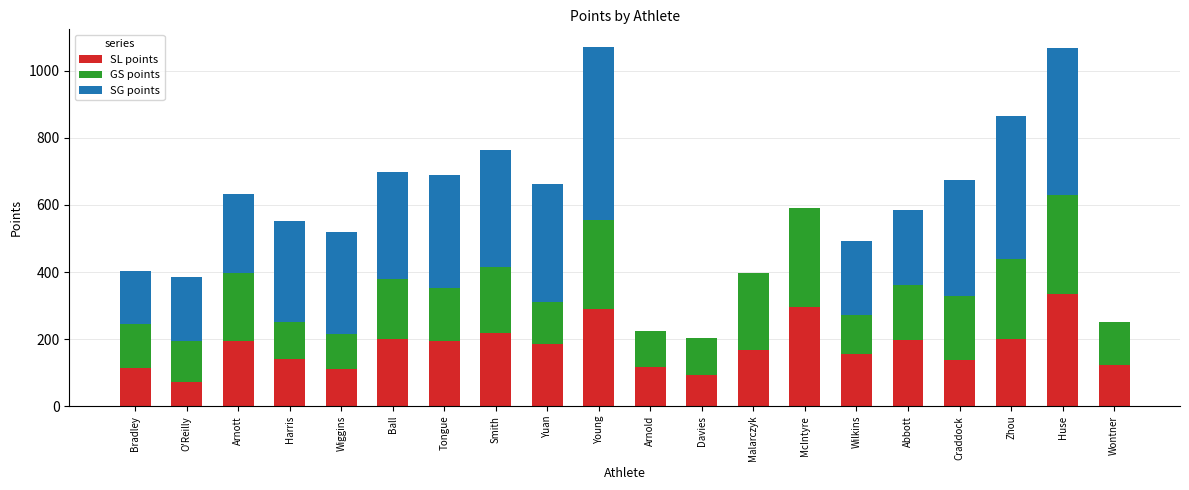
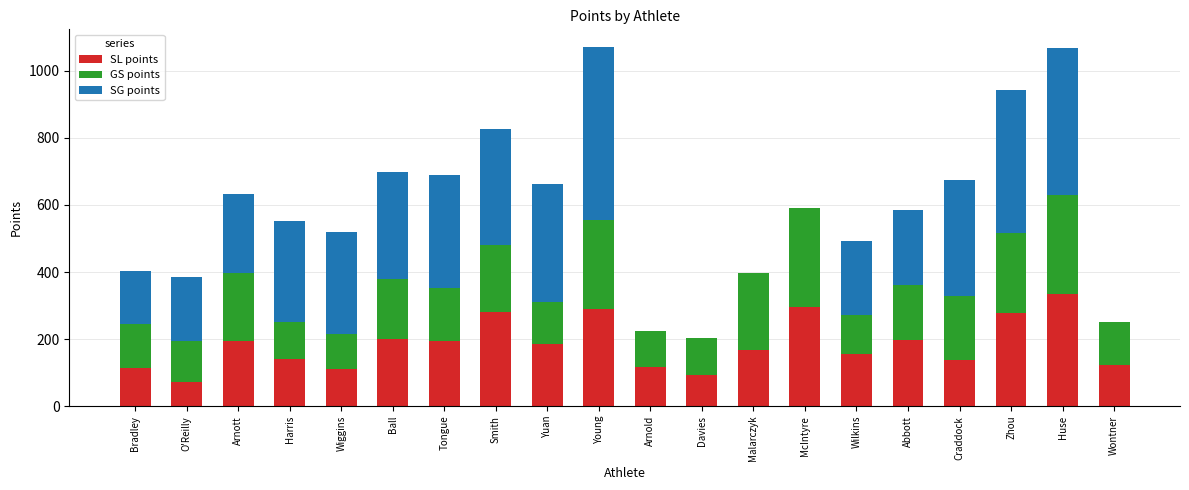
  {
    "SL points": {
      "Bradley": 110,
      "O'Reilly": 70,
      "Arnott": 200,
      "Harris": 140,
      "Wiggins": 110,
      "Ball": 200,
      "Tongue": 190,
-     "Smith": 220,
+     "Smith": 280,
      "Yuan": 180,
      "Young": 290,
      "Arnold": 120,
      "Davies": 90,
      "Malarczyk": 170,
      "McIntyre": 300,
      "Wilkins": 160,
      "Abbott": 200,
      "Craddock": 140,
-     "Zhou": 200,
+     "Zhou": 280,
      "Huse": 330,
      "Wontner": 120
    },
    "GS points": {
      "Bradley": 130,
      "O'Reilly": 120,
      "Arnott": 200,
      "Harris": 110,
      "Wiggins": 110,
      "Ball": 180,
      "Tongue": 160,
      "Smith": 200,
      "Yuan": 120,
      "Young": 270,
      "Arnold": 110,
      "Davies": 110,
      "Malarczyk": 230,
      "McIntyre": 300,
      "Wilkins": 120,
      "Abbott": 160,
      "Craddock": 190,
      "Zhou": 240,
      "Huse": 300,
      "Wontner": 130
    },
    "SG points": {
      "Bradley": 160,
      "O'Reilly": 190,
      "Arnott": 240,
      "Harris": 300,
      "Wiggins": 300,
      "Ball": 320,
      "Tongue": 330,
      "Smith": 350,
      "Yuan": 350,
      "Young": 510,
      "Arnold": 0,
      "Davies": 0,
      "Malarczyk": 0,
      "McIntyre": 0,
      "Wilkins": 220,
      "Abbott": 220,
      "Craddock": 350,
      "Zhou": 430,
      "Huse": 440,
      "Wontner": 0
    }
  }
